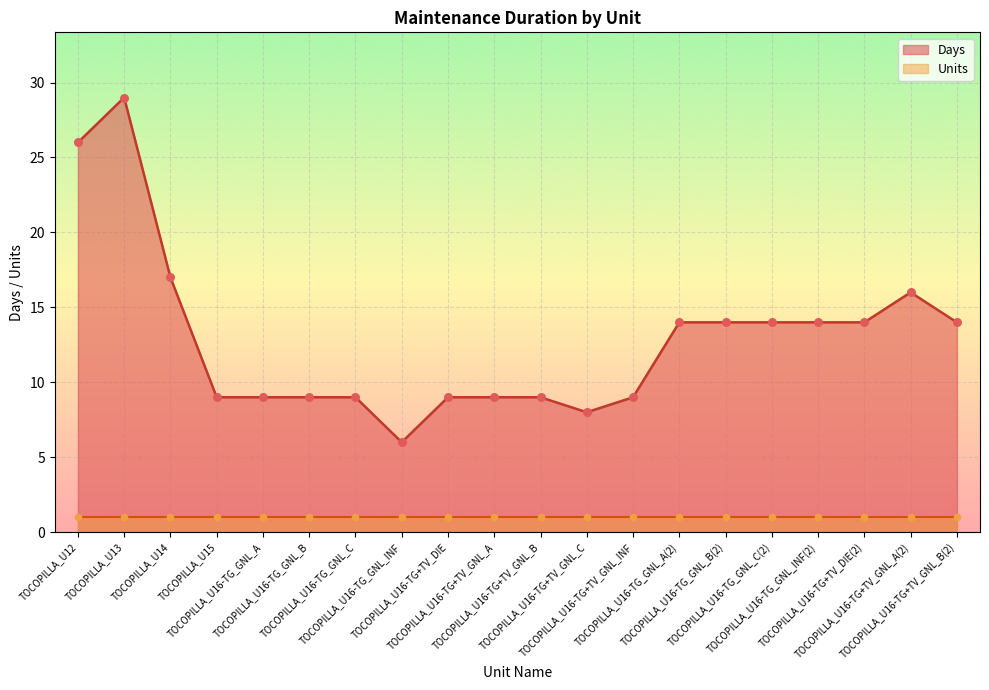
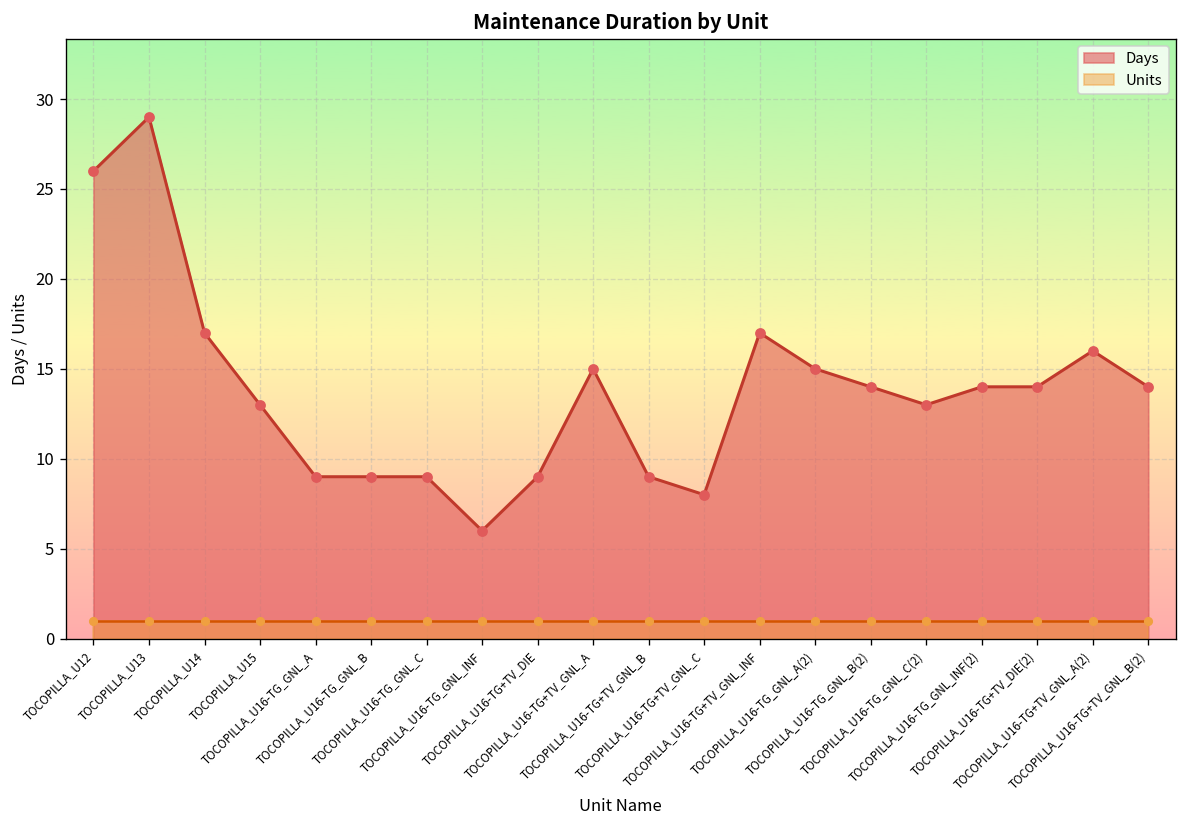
  {
    "Days": {
      "TOCOPILLA_U12": 26,
      "TOCOPILLA_U13": 29,
      "TOCOPILLA_U14": 17,
-     "TOCOPILLA_U15": 9,
+     "TOCOPILLA_U15": 13,
      "TOCOPILLA_U16-TG_GNL_A": 9,
      "TOCOPILLA_U16-TG_GNL_B": 9,
      "TOCOPILLA_U16-TG_GNL_C": 9,
      "TOCOPILLA_U16-TG_GNL_INF": 6,
      "TOCOPILLA_U16-TG+TV_DIE": 9,
-     "TOCOPILLA_U16-TG+TV_GNL_A": 9,
+     "TOCOPILLA_U16-TG+TV_GNL_A": 15,
      "TOCOPILLA_U16-TG+TV_GNL_B": 9,
      "TOCOPILLA_U16-TG+TV_GNL_C": 8,
-     "TOCOPILLA_U16-TG+TV_GNL_INF": 9,
-     "TOCOPILLA_U16-TG_GNL_A(2)": 14,
+     "TOCOPILLA_U16-TG+TV_GNL_INF": 17,
+     "TOCOPILLA_U16-TG_GNL_A(2)": 15,
      "TOCOPILLA_U16-TG_GNL_B(2)": 14,
-     "TOCOPILLA_U16-TG_GNL_C(2)": 14,
+     "TOCOPILLA_U16-TG_GNL_C(2)": 13,
      "TOCOPILLA_U16-TG_GNL_INF(2)": 14,
      "TOCOPILLA_U16-TG+TV_DIE(2)": 14,
      "TOCOPILLA_U16-TG+TV_GNL_A(2)": 16,
      "TOCOPILLA_U16-TG+TV_GNL_B(2)": 14
    },
    "Units": {
      "TOCOPILLA_U12": 1,
      "TOCOPILLA_U13": 1,
      "TOCOPILLA_U14": 1,
      "TOCOPILLA_U15": 1,
      "TOCOPILLA_U16-TG_GNL_A": 1,
      "TOCOPILLA_U16-TG_GNL_B": 1,
      "TOCOPILLA_U16-TG_GNL_C": 1,
      "TOCOPILLA_U16-TG_GNL_INF": 1,
      "TOCOPILLA_U16-TG+TV_DIE": 1,
      "TOCOPILLA_U16-TG+TV_GNL_A": 1,
      "TOCOPILLA_U16-TG+TV_GNL_B": 1,
      "TOCOPILLA_U16-TG+TV_GNL_C": 1,
      "TOCOPILLA_U16-TG+TV_GNL_INF": 1,
      "TOCOPILLA_U16-TG_GNL_A(2)": 1,
      "TOCOPILLA_U16-TG_GNL_B(2)": 1,
      "TOCOPILLA_U16-TG_GNL_C(2)": 1,
      "TOCOPILLA_U16-TG_GNL_INF(2)": 1,
      "TOCOPILLA_U16-TG+TV_DIE(2)": 1,
      "TOCOPILLA_U16-TG+TV_GNL_A(2)": 1,
      "TOCOPILLA_U16-TG+TV_GNL_B(2)": 1
    }
  }
